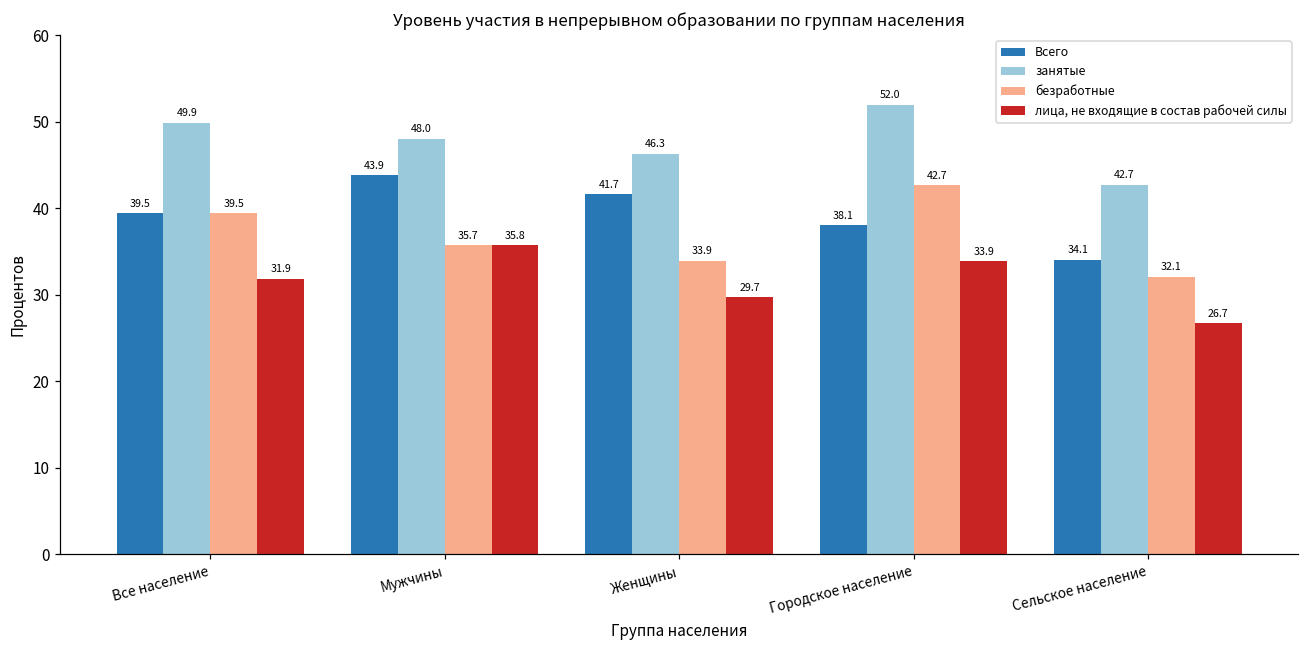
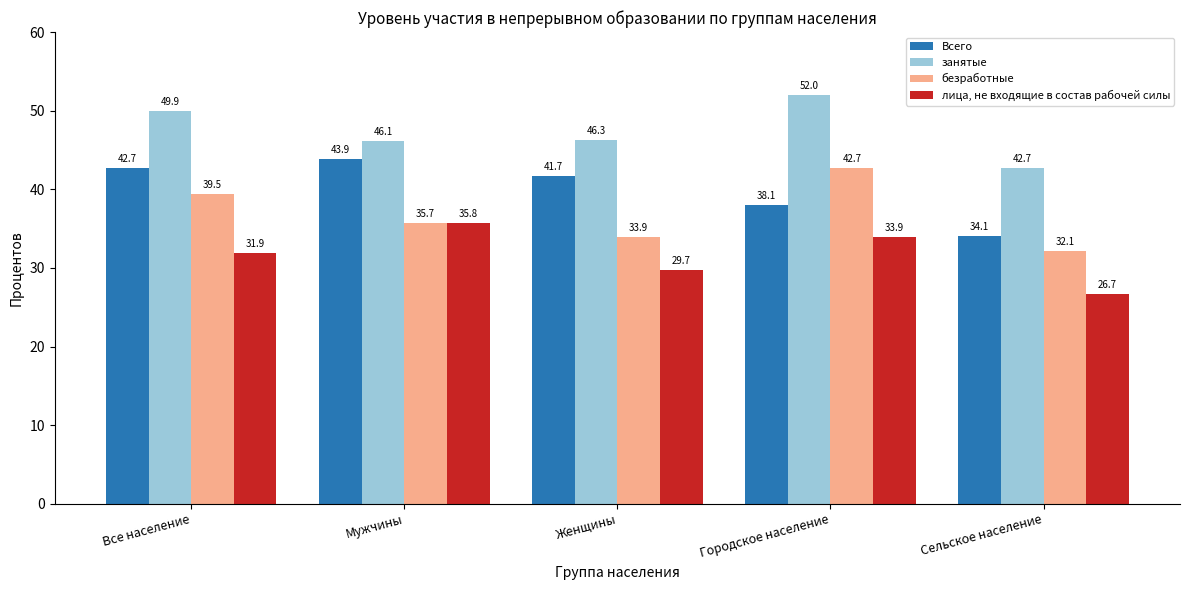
  {
    "Всего": {
-     "Все население": 39.5,
+     "Все население": 42.7,
      "Мужчины": 43.9,
      "Женщины": 41.7,
      "Городское население": 38.1,
      "Сельское население": 34.1
    },
    "занятые": {
      "Все население": 49.9,
-     "Мужчины": 48.0,
+     "Мужчины": 46.1,
      "Женщины": 46.3,
      "Городское население": 52.0,
      "Сельское население": 42.7
    },
    "безработные": {
      "Все население": 39.5,
      "Мужчины": 35.7,
      "Женщины": 33.9,
      "Городское население": 42.7,
      "Сельское население": 32.1
    },
    "лица, не входящие в состав рабочей силы": {
      "Все население": 31.9,
      "Мужчины": 35.8,
      "Женщины": 29.7,
      "Городское население": 33.9,
      "Сельское население": 26.7
    }
  }
